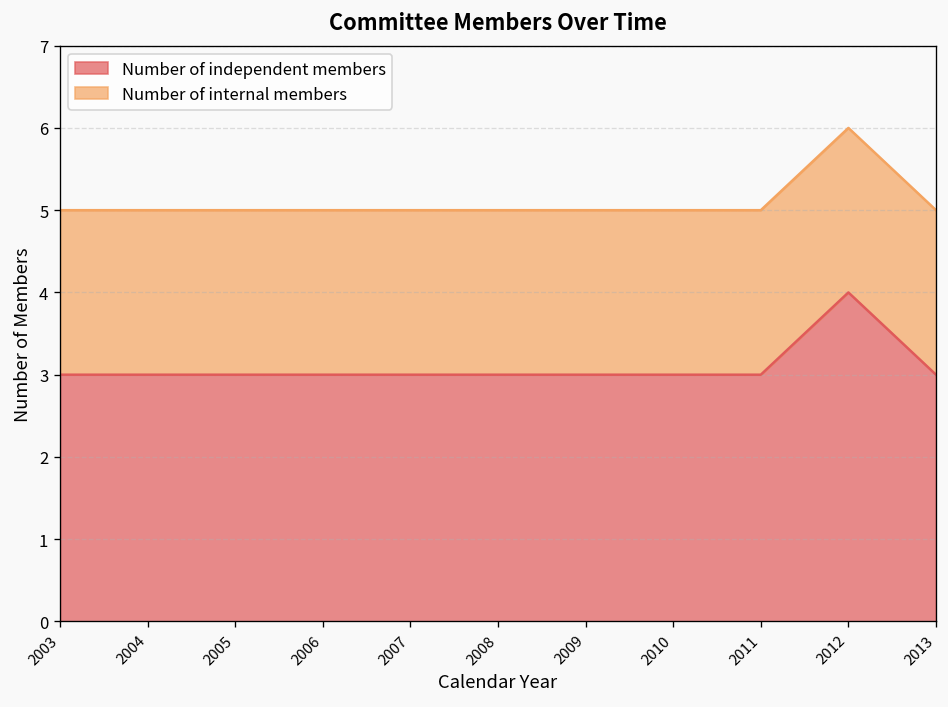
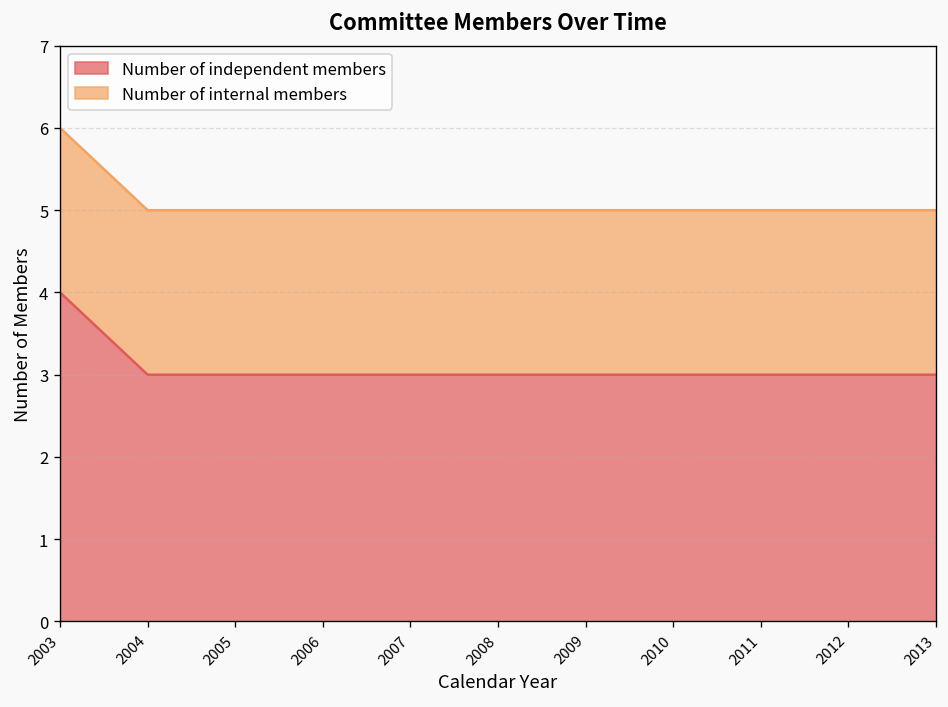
  {
    "Number of independent members": {
-     "2003": 3,
+     "2003": 4,
      "2004": 3,
      "2005": 3,
      "2006": 3,
      "2007": 3,
      "2008": 3,
      "2009": 3,
      "2010": 3,
      "2011": 3,
-     "2012": 4,
+     "2012": 3,
      "2013": 3
    },
    "Number of internal members": {
      "2003": 2,
      "2004": 2,
      "2005": 2,
      "2006": 2,
      "2007": 2,
      "2008": 2,
      "2009": 2,
      "2010": 2,
      "2011": 2,
      "2012": 2,
      "2013": 2
    }
  }
